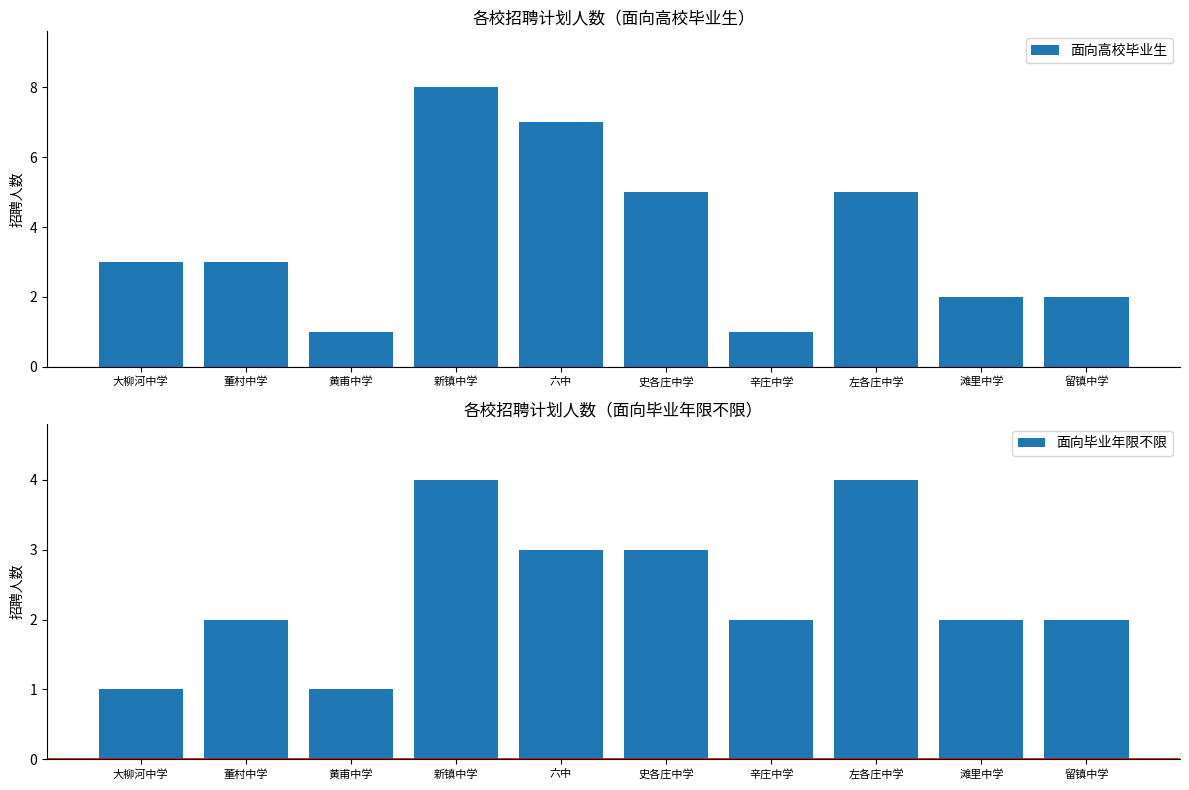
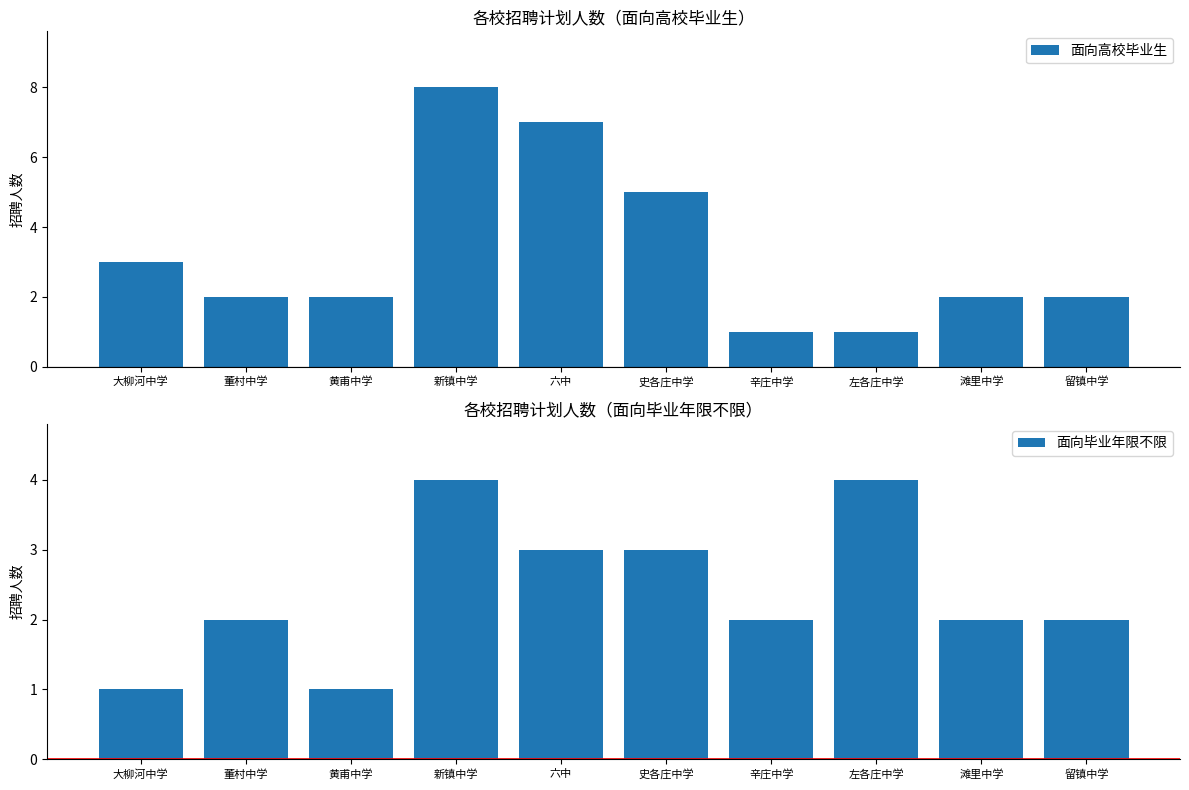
  {
    "各校招聘计划人数（面向高校毕业生）": {
      "大柳河中学": 3,
-     "董村中学": 3,
-     "黄甫中学": 1,
+     "董村中学": 2,
+     "黄甫中学": 2,
      "新镇中学": 8,
      "六中": 7,
      "史各庄中学": 5,
      "辛庄中学": 1,
-     "左各庄中学": 5,
+     "左各庄中学": 1,
      "滩里中学": 2,
      "留镇中学": 2
    },
    "各校招聘计划人数（面向毕业年限不限）": {
      "大柳河中学": 1.0,
      "董村中学": 2.0,
      "黄甫中学": 1.0,
      "新镇中学": 4.0,
      "六中": 3.0,
      "史各庄中学": 3.0,
      "辛庄中学": 2.0,
      "左各庄中学": 4.0,
      "滩里中学": 2.0,
      "留镇中学": 2.0
    }
  }
